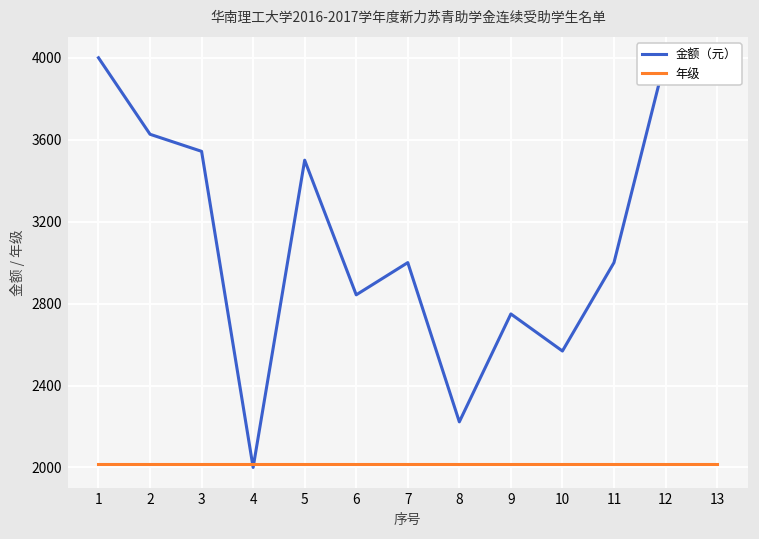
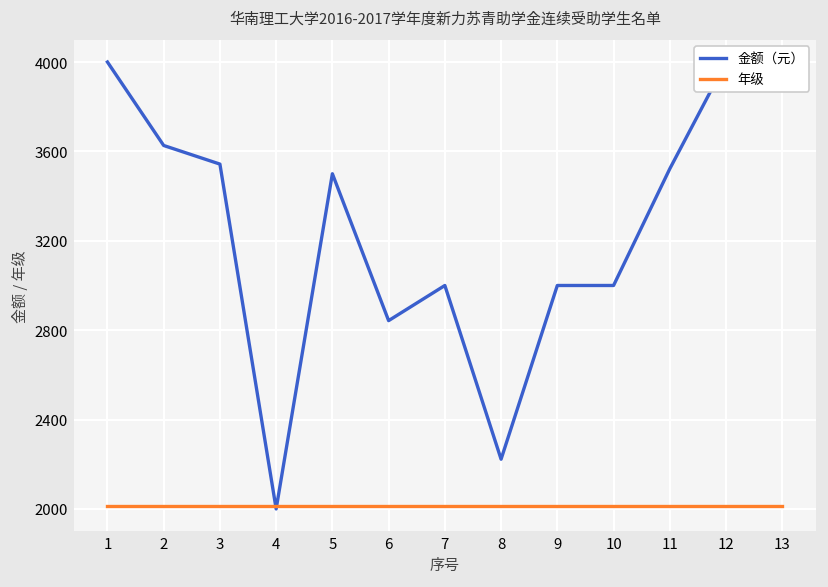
  {
    "金额（元）": {
      "1": 4000,
      "2": 3630,
      "3": 3540,
      "4": 2000,
      "5": 3500,
      "6": 2840,
      "7": 3000,
      "8": 2220,
-     "9": 2750,
-     "10": 2570,
-     "11": 3000
+     "9": 3000,
+     "10": 3000,
+     "11": 3520
    },
    "年级": {
      "1": 2020,
      "2": 2020,
      "3": 2020,
      "4": 2020,
      "5": 2020,
      "6": 2020,
      "7": 2020,
      "8": 2020,
      "9": 2020,
      "10": 2020,
      "11": 2020,
      "12": 2020,
      "13": 2020
    }
  }
